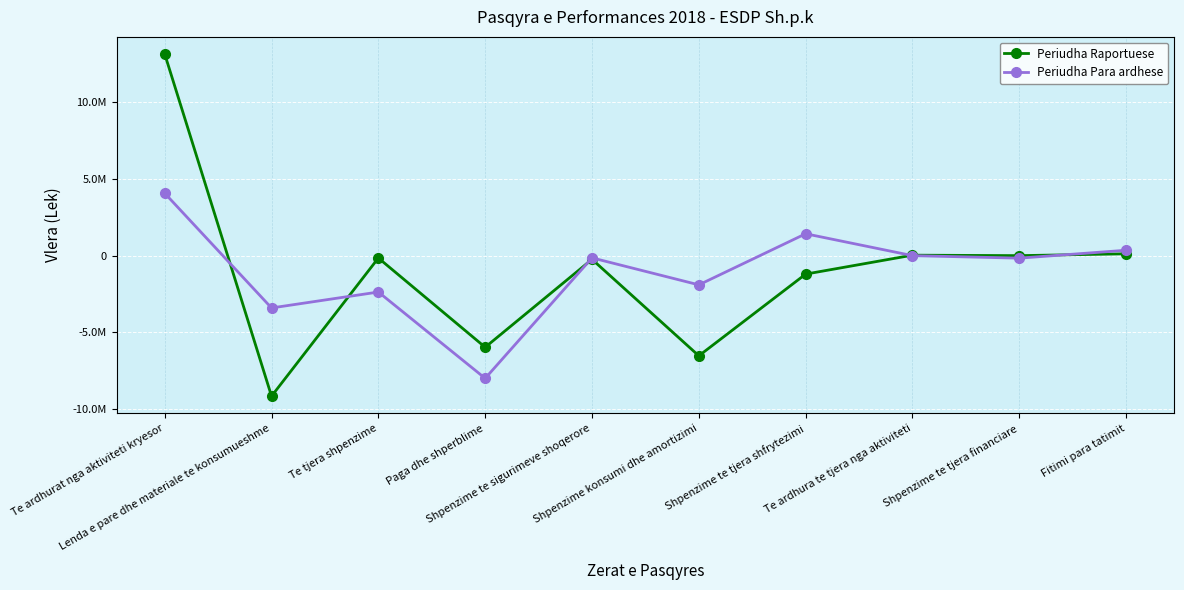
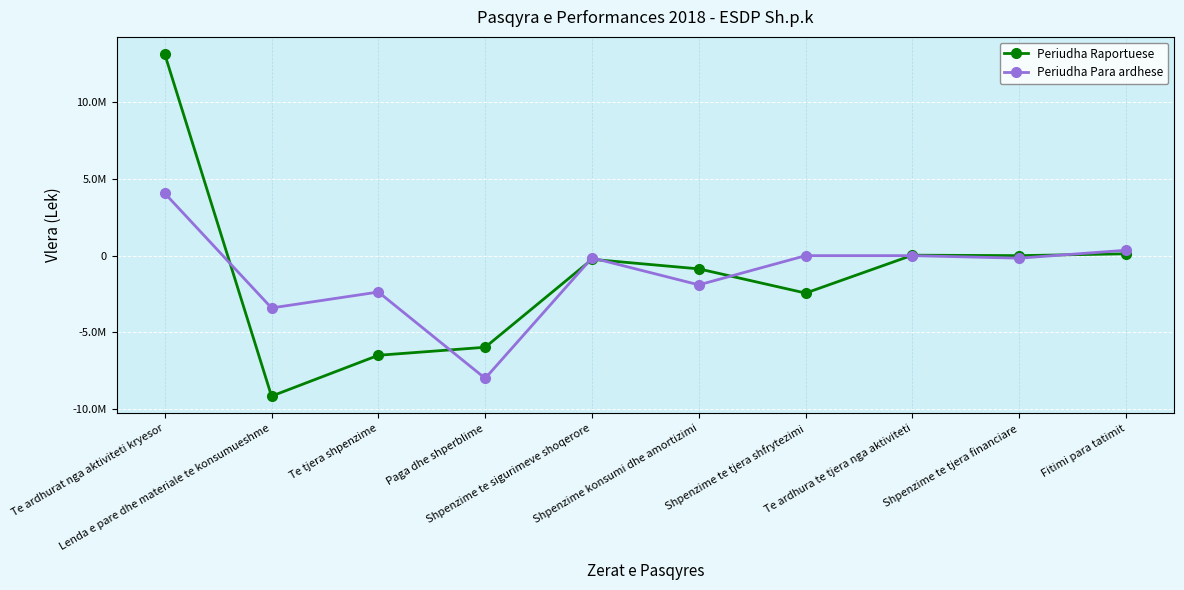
  {
    "Periudha Raportuese": {
      "Te ardhurat nga aktiviteti kryesor": 13200000,
      "Lenda e pare dhe materiale te konsumueshme": -9200000,
-     "Te tjera shpenzime": -200000,
+     "Te tjera shpenzime": -6500000,
      "Paga dhe shperblime": -6000000,
-     "Shpenzime konsumi dhe amortizimi": -6500000,
-     "Shpenzime te tjera shfrytezimi": -1200000,
+     "Shpenzime konsumi dhe amortizimi": -900000,
+     "Shpenzime te tjera shfrytezimi": -2400000,
      "Shpenzime te tjera financiare": 0,
      "Fitimi para tatimit": 100000
    },
    "Periudha Para ardhese": {
      "Te ardhurat nga aktiviteti kryesor": 4100000,
      "Lenda e pare dhe materiale te konsumueshme": -3400000,
      "Te tjera shpenzime": -2400000,
      "Paga dhe shperblime": -8000000,
      "Shpenzime konsumi dhe amortizimi": -1900000,
-     "Shpenzime te tjera shfrytezimi": 1400000,
+     "Shpenzime te tjera shfrytezimi": 0,
      "Shpenzime te tjera financiare": -200000,
      "Fitimi para tatimit": 400000
    }
  }
